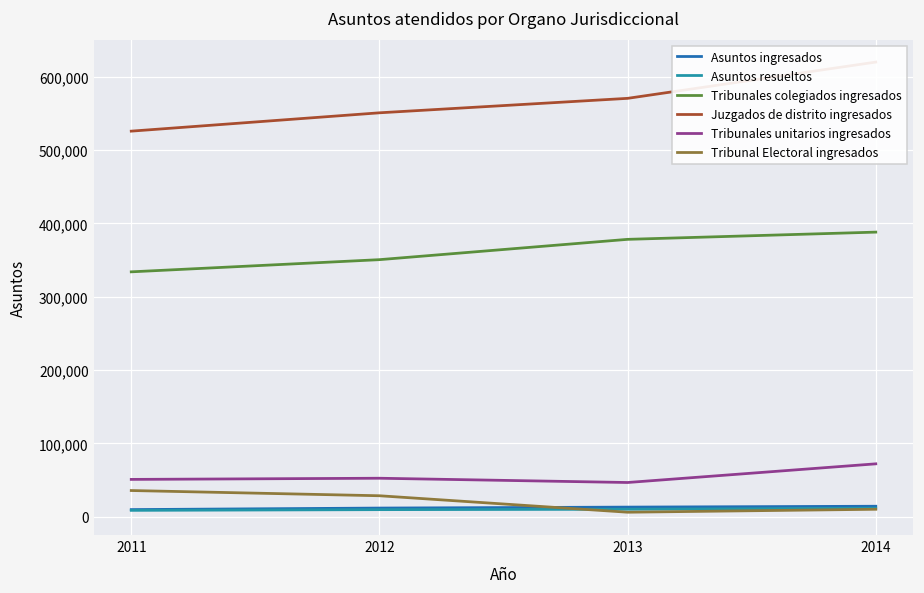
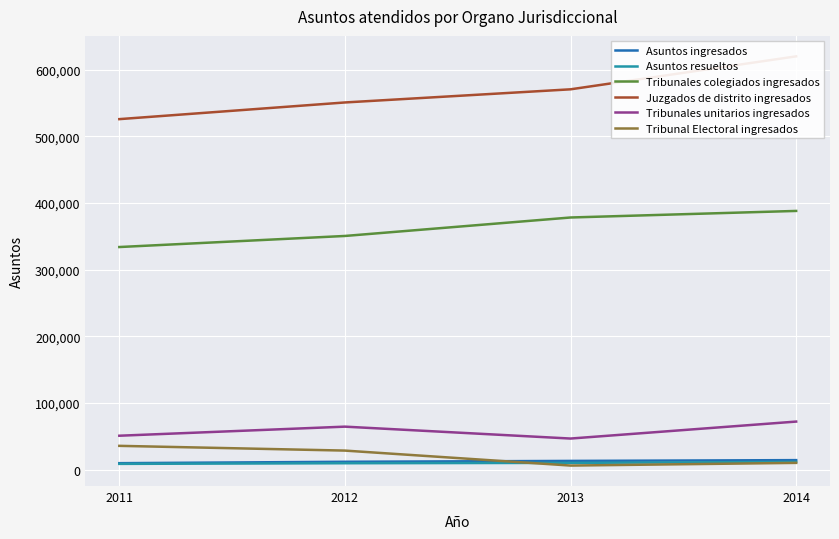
  {
    "Tribunales unitarios ingresados": {
      "2011": "50,000",
-     "2012": "50,000",
+     "2012": "60,000",
      "2013": "50,000",
      "2014": "70,000"
    }
  }
